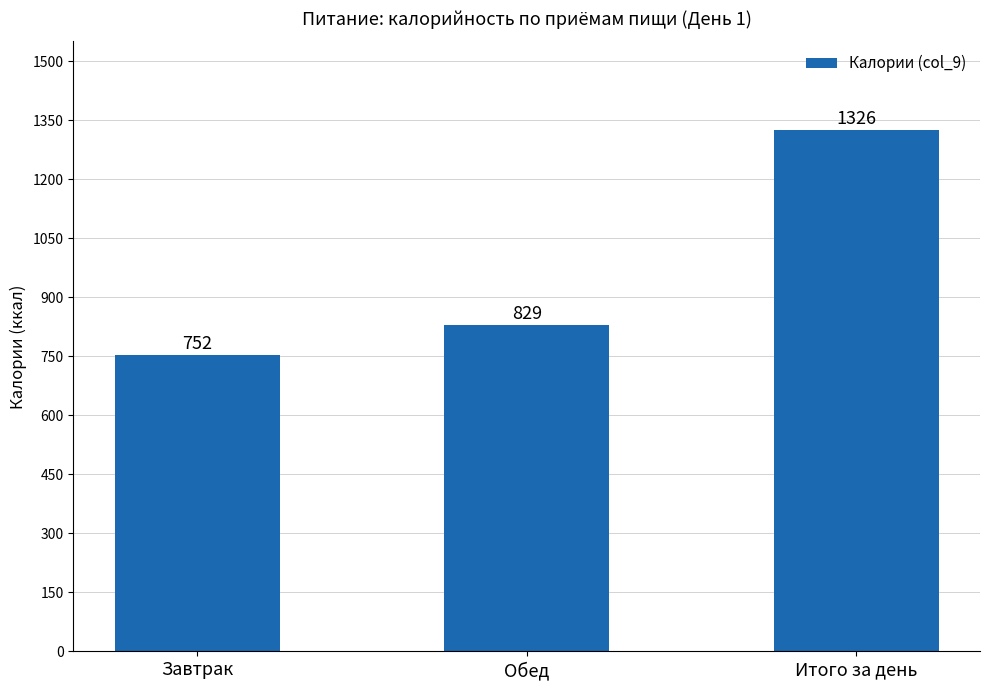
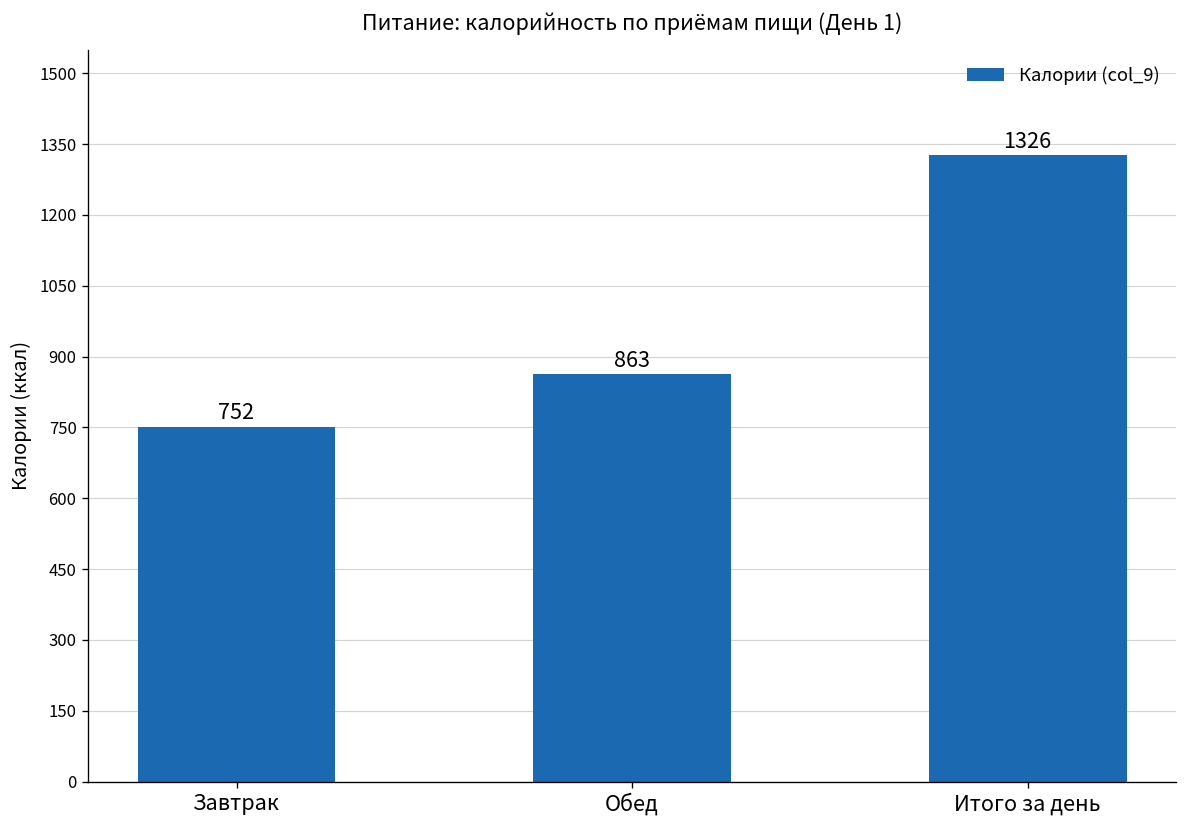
  {
    "Завтрак": 752,
-   "Обед": 829,
+   "Обед": 863,
    "Итого за день": 1326
  }
